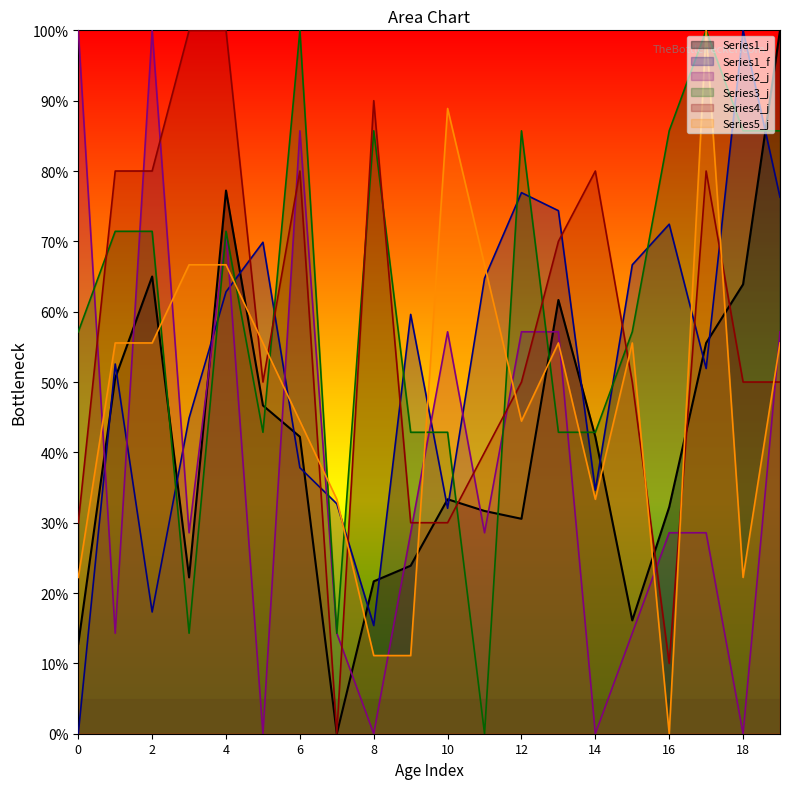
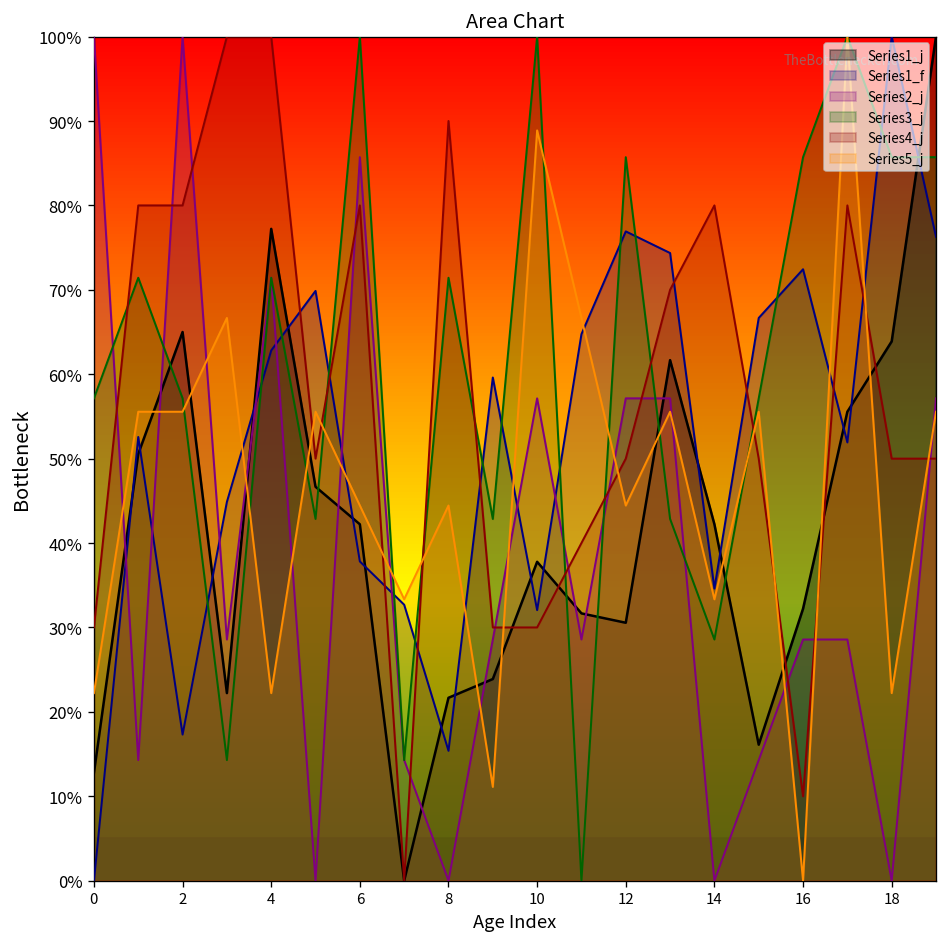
  {
    "Series1_j": {
      "0": "13%",
      "2": "65%",
      "4": "77%",
      "6": "42%",
      "8": "22%",
-     "10": "33%",
+     "10": "38%",
      "12": "31%",
      "14": "42%",
      "16": "32%",
      "18": "64%"
    },
    "Series3_j": {
      "0": "57%",
-     "2": "71%",
+     "2": "57%",
      "6": "100%",
-     "8": "86%",
-     "10": "43%",
+     "8": "71%",
+     "10": "100%",
      "12": "86%",
-     "14": "43%",
+     "14": "29%",
      "16": "86%"
    },
    "Series5_j": {
      "0": "22%",
      "2": "56%",
-     "4": "67%",
+     "4": "22%",
      "6": "44%",
-     "8": "11%",
+     "8": "44%",
      "10": "89%",
      "12": "44%",
      "14": "33%",
      "18": "22%"
    }
  }
